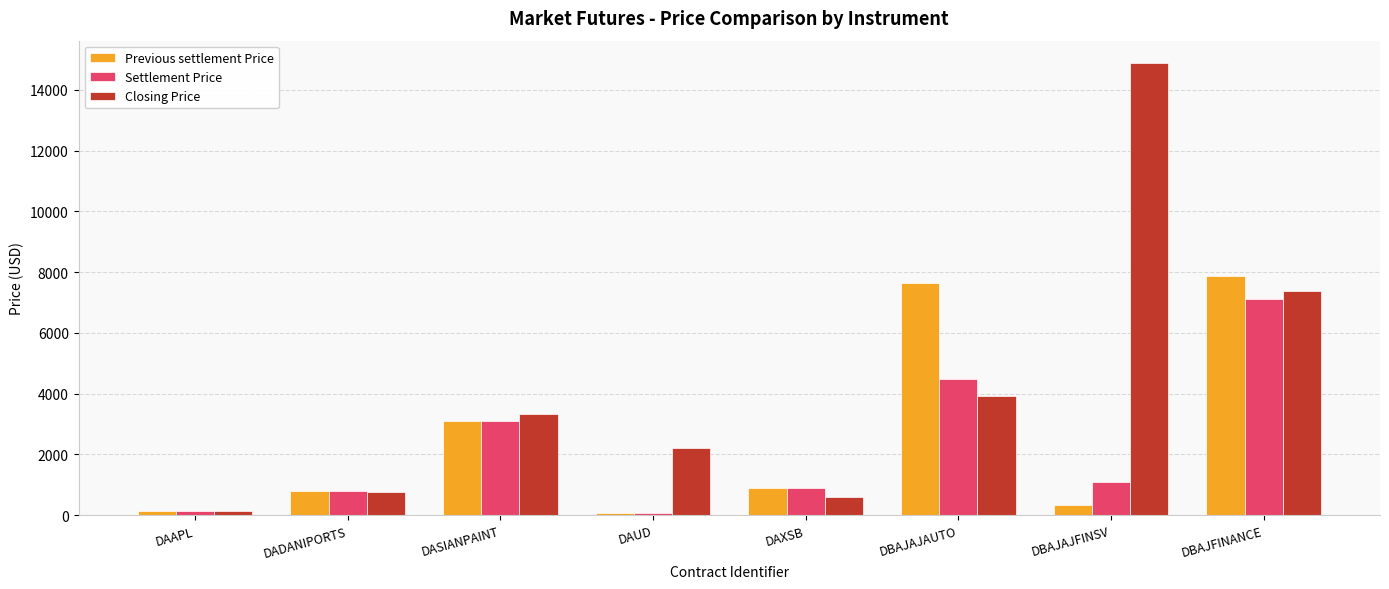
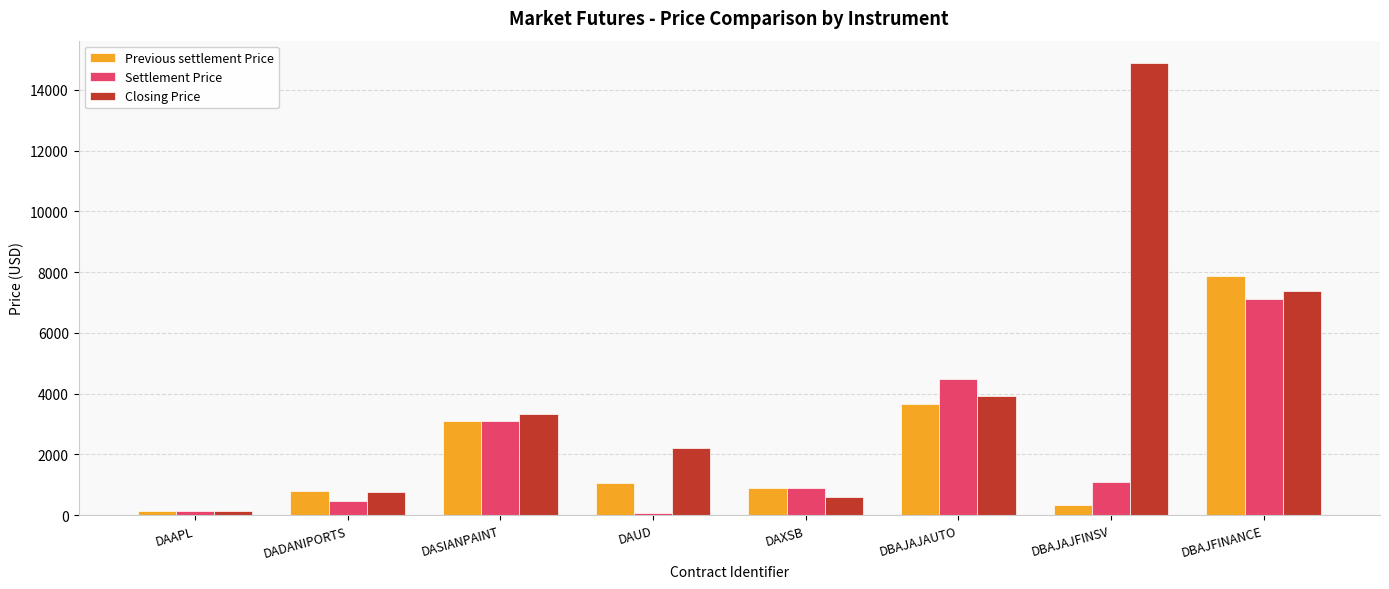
  {
    "Previous settlement Price": {
      "DAAPL": 100,
      "DADANIPORTS": 800,
      "DASIANPAINT": 3100,
-     "DAUD": 100,
+     "DAUD": 1100,
      "DAXSB": 900,
-     "DBAJAJAUTO": 7600,
+     "DBAJAJAUTO": 3700,
      "DBAJAJFINSV": 300,
      "DBAJFINANCE": 7900
    },
    "Settlement Price": {
      "DAAPL": 200,
-     "DADANIPORTS": 800,
+     "DADANIPORTS": 500,
      "DASIANPAINT": 3100,
      "DAXSB": 900,
      "DBAJAJAUTO": 4500,
      "DBAJAJFINSV": 1100,
      "DBAJFINANCE": 7100
    },
    "Closing Price": {
      "DAAPL": 200,
      "DADANIPORTS": 800,
      "DASIANPAINT": 3300,
      "DAUD": 2200,
      "DAXSB": 600,
      "DBAJAJAUTO": 3900,
      "DBAJAJFINSV": 14900,
      "DBAJFINANCE": 7400
    }
  }
